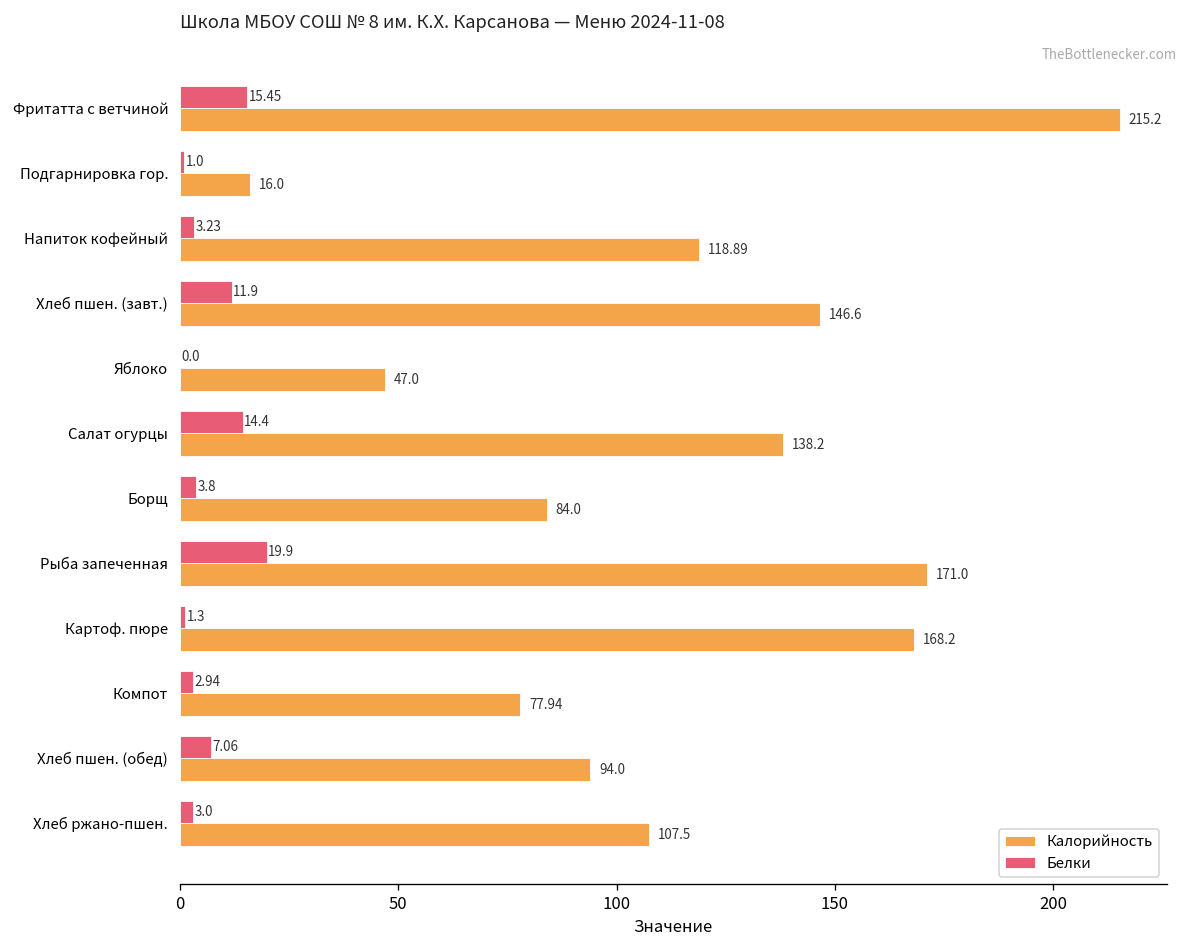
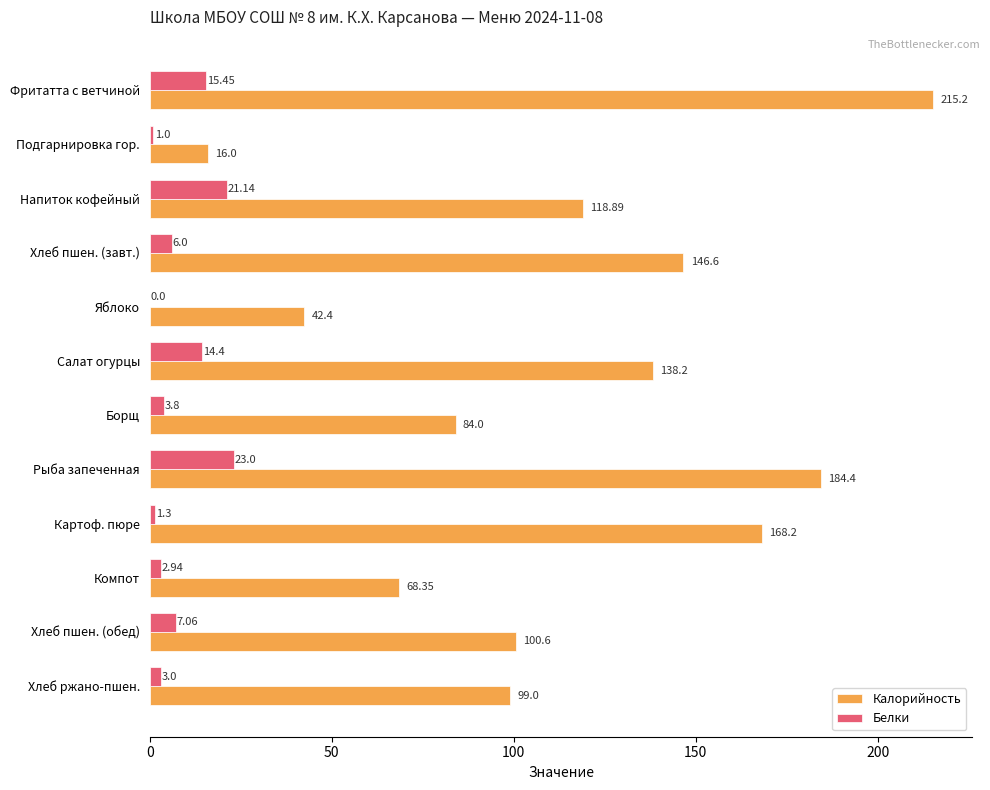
  {
    "Калорийность": {
      "Фритатта с ветчиной": 215.2,
      "Подгарнировка гор.": 16.0,
      "Напиток кофейный": 118.89,
      "Хлеб пшен. (завт.)": 146.6,
-     "Яблоко": 47.0,
+     "Яблоко": 42.4,
      "Салат огурцы": 138.2,
      "Борщ": 84.0,
-     "Рыба запеченная": 171.0,
+     "Рыба запеченная": 184.4,
      "Картоф. пюре": 168.2,
-     "Компот": 77.94,
-     "Хлеб пшен. (обед)": 94.0,
-     "Хлеб ржано-пшен.": 107.5
+     "Компот": 68.35,
+     "Хлеб пшен. (обед)": 100.6,
+     "Хлеб ржано-пшен.": 99.0
    },
    "Белки": {
      "Фритатта с ветчиной": 15.45,
      "Подгарнировка гор.": 1.0,
-     "Напиток кофейный": 3.23,
-     "Хлеб пшен. (завт.)": 11.9,
+     "Напиток кофейный": 21.14,
+     "Хлеб пшен. (завт.)": 6.0,
      "Яблоко": 0.0,
      "Салат огурцы": 14.4,
      "Борщ": 3.8,
-     "Рыба запеченная": 19.9,
+     "Рыба запеченная": 23.0,
      "Картоф. пюре": 1.3,
      "Компот": 2.94,
      "Хлеб пшен. (обед)": 7.06,
      "Хлеб ржано-пшен.": 3.0
    }
  }
